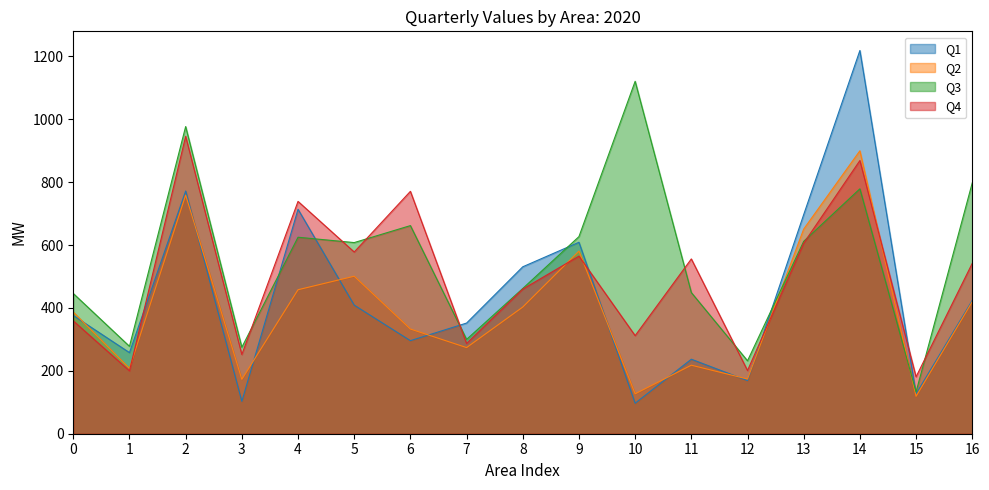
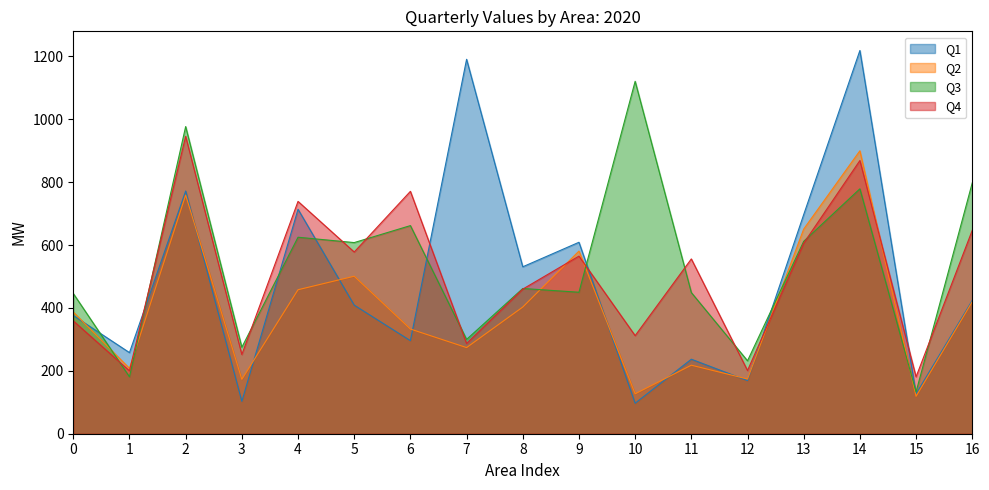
  {
    "Q1": {
      "0": 380,
      "1": 260,
      "2": 770,
      "3": 100,
      "4": 710,
      "5": 410,
      "6": 300,
-     "7": 350,
+     "7": 1190,
      "8": 530,
      "9": 610,
      "10": 100,
      "11": 240,
      "13": 700,
      "14": 1220
    },
    "Q2": {
      "0": 390,
      "2": 760,
      "3": 170,
      "4": 460,
      "5": 500,
      "6": 330,
      "7": 270,
      "8": 400,
      "9": 580,
      "10": 130,
      "11": 220,
      "13": 650,
      "14": 900
    },
    "Q3": {
      "0": 450,
-     "1": 280,
+     "1": 180,
      "2": 980,
      "3": 280,
      "4": 630,
      "5": 610,
      "6": 660,
      "7": 300,
-     "9": 630,
+     "9": 450,
      "10": 1120,
      "11": 450,
      "12": 230,
      "14": 780,
      "16": 800
    },
    "Q4": {
      "0": 360,
      "2": 950,
      "3": 250,
      "4": 740,
      "5": 580,
      "6": 770,
      "7": 290,
      "9": 570,
      "10": 310,
      "11": 560,
      "12": 200,
      "14": 870,
      "15": 180,
-     "16": 540
+     "16": 650
    }
  }
